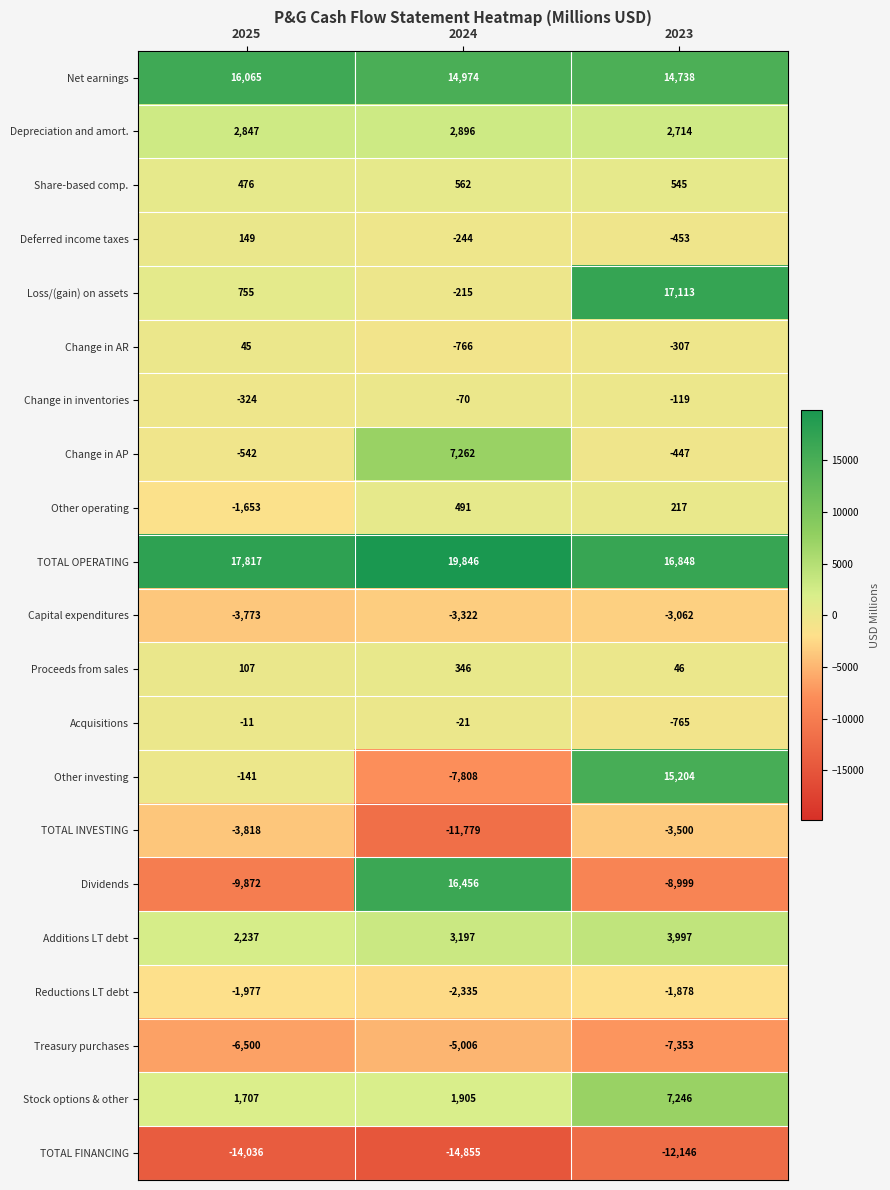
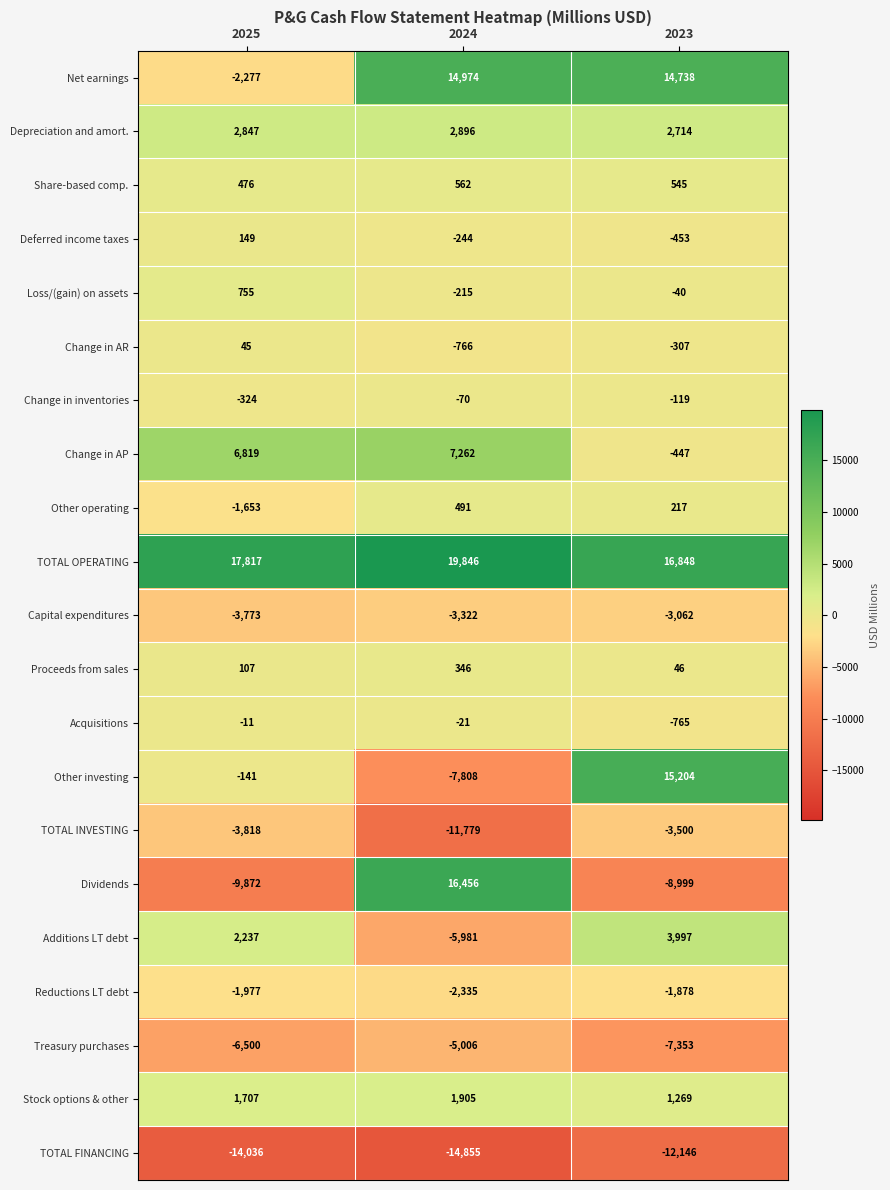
  {
    "Net earnings": {
-     "2025": "16,065",
+     "2025": "-2,277",
      "2024": "14,974",
      "2023": "14,738"
    },
    "Depreciation and amort.": {
      "2025": "2,847",
      "2024": "2,896",
      "2023": "2,714"
    },
    "Share-based comp.": {
      "2025": "476",
      "2024": "562",
      "2023": "545"
    },
    "Deferred income taxes": {
      "2025": "149",
      "2024": "-244",
      "2023": "-453"
    },
    "Loss/(gain) on assets": {
      "2025": "755",
      "2024": "-215",
-     "2023": "17,113"
+     "2023": "-40"
    },
    "Change in AR": {
      "2025": "45",
      "2024": "-766",
      "2023": "-307"
    },
    "Change in inventories": {
      "2025": "-324",
      "2024": "-70",
      "2023": "-119"
    },
    "Change in AP": {
-     "2025": "-542",
+     "2025": "6,819",
      "2024": "7,262",
      "2023": "-447"
    },
    "Other operating": {
      "2025": "-1,653",
      "2024": "491",
      "2023": "217"
    },
    "TOTAL OPERATING": {
      "2025": "17,817",
      "2024": "19,846",
      "2023": "16,848"
    },
    "Capital expenditures": {
      "2025": "-3,773",
      "2024": "-3,322",
      "2023": "-3,062"
    },
    "Proceeds from sales": {
      "2025": "107",
      "2024": "346",
      "2023": "46"
    },
    "Acquisitions": {
      "2025": "-11",
      "2024": "-21",
      "2023": "-765"
    },
    "Other investing": {
      "2025": "-141",
      "2024": "-7,808",
      "2023": "15,204"
    },
    "TOTAL INVESTING": {
      "2025": "-3,818",
      "2024": "-11,779",
      "2023": "-3,500"
    },
    "Dividends": {
      "2025": "-9,872",
      "2024": "16,456",
      "2023": "-8,999"
    },
    "Additions LT debt": {
      "2025": "2,237",
-     "2024": "3,197",
+     "2024": "-5,981",
      "2023": "3,997"
    },
    "Reductions LT debt": {
      "2025": "-1,977",
      "2024": "-2,335",
      "2023": "-1,878"
    },
    "Treasury purchases": {
      "2025": "-6,500",
      "2024": "-5,006",
      "2023": "-7,353"
    },
    "Stock options & other": {
      "2025": "1,707",
      "2024": "1,905",
-     "2023": "7,246"
+     "2023": "1,269"
    },
    "TOTAL FINANCING": {
      "2025": "-14,036",
      "2024": "-14,855",
      "2023": "-12,146"
    }
  }
